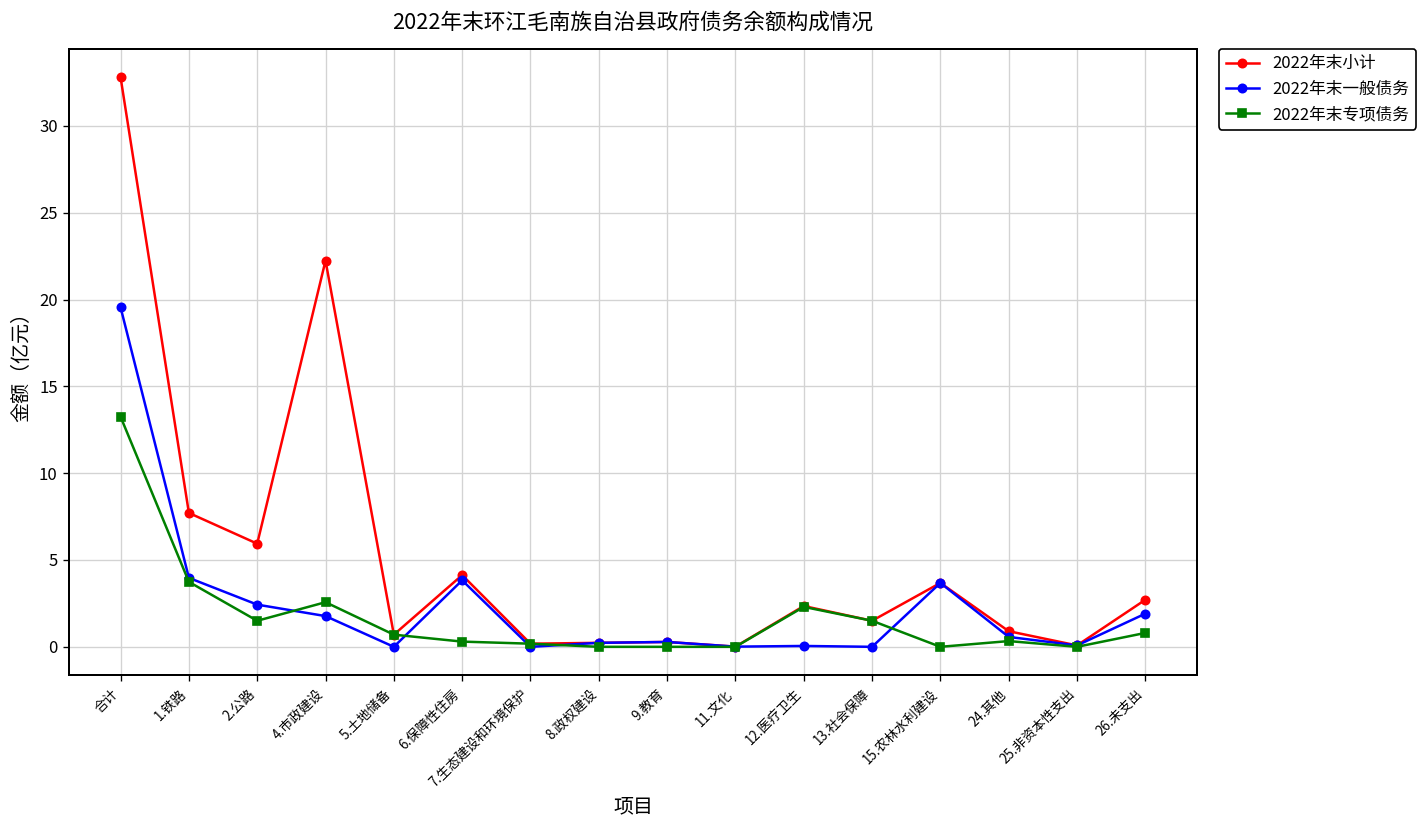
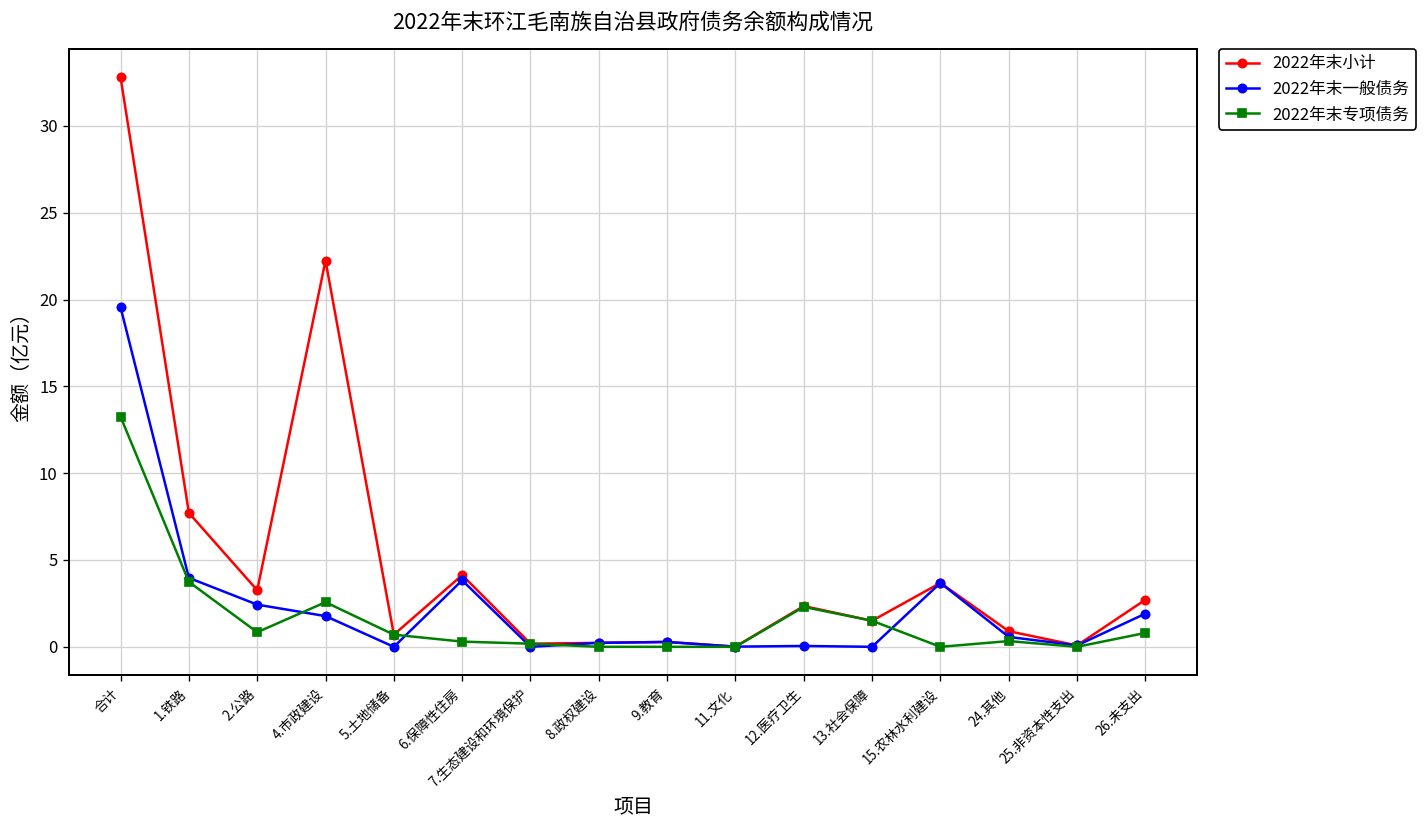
  {
    "2022年末小计": {
      "合计": 32.8,
      "1.铁路": 7.7,
-     "2.公路": 5.9,
+     "2.公路": 3.3,
      "4.市政建设": 22.2,
      "6.保障性住房": 4.1,
      "24.其他": 0.9,
      "26.未支出": 2.7
    },
    "2022年末一般债务": {
      "合计": 19.6,
      "1.铁路": 4.0,
      "2.公路": 2.4,
      "4.市政建设": 1.8,
      "5.土地储备": 0.0,
      "6.保障性住房": 3.8,
      "7.生态建设和环境保护": 0.0,
      "12.医疗卫生": 0.1,
      "13.社会保障": 0.0,
      "24.其他": 0.6,
      "26.未支出": 1.9
    },
    "2022年末专项债务": {
      "合计": 13.3,
      "1.铁路": 3.7,
-     "2.公路": 1.5,
+     "2.公路": 0.8,
      "4.市政建设": 2.6,
      "6.保障性住房": 0.3,
      "8.政权建设": 0.0,
      "9.教育": 0.0,
      "15.农林水利建设": 0.0,
      "24.其他": 0.3,
      "26.未支出": 0.8
    }
  }
